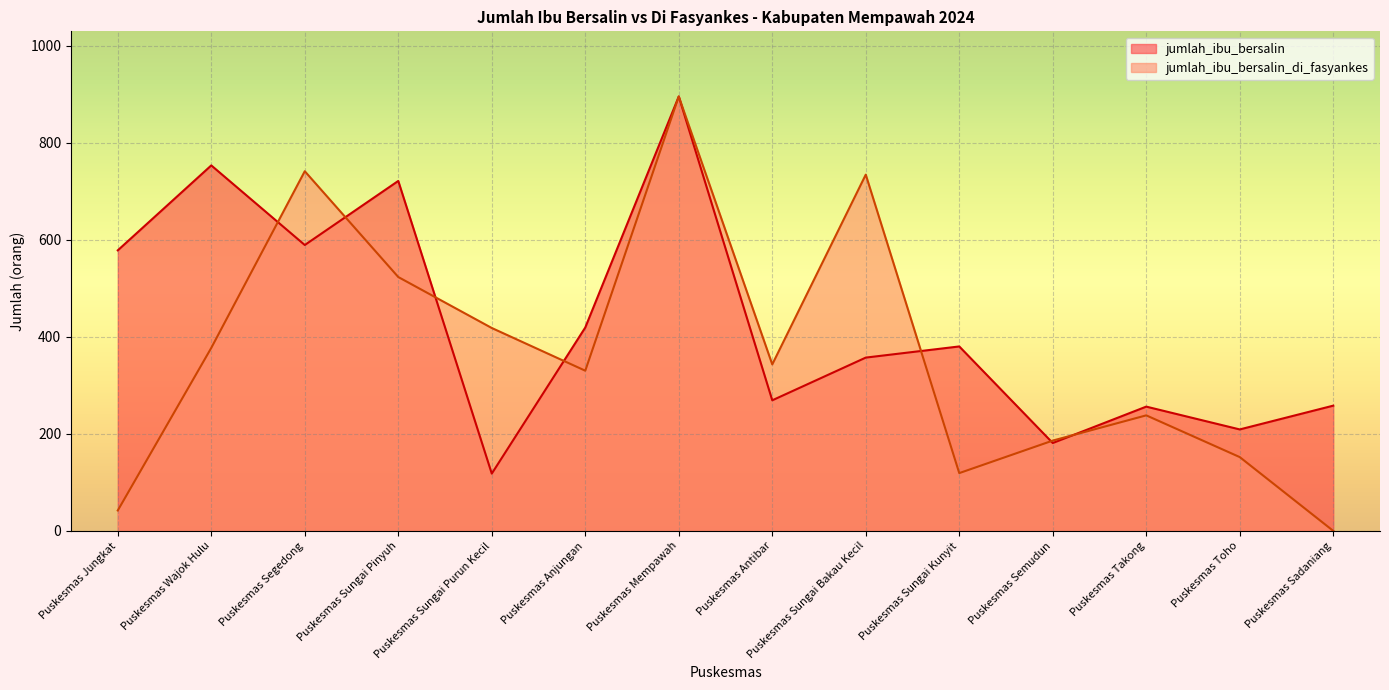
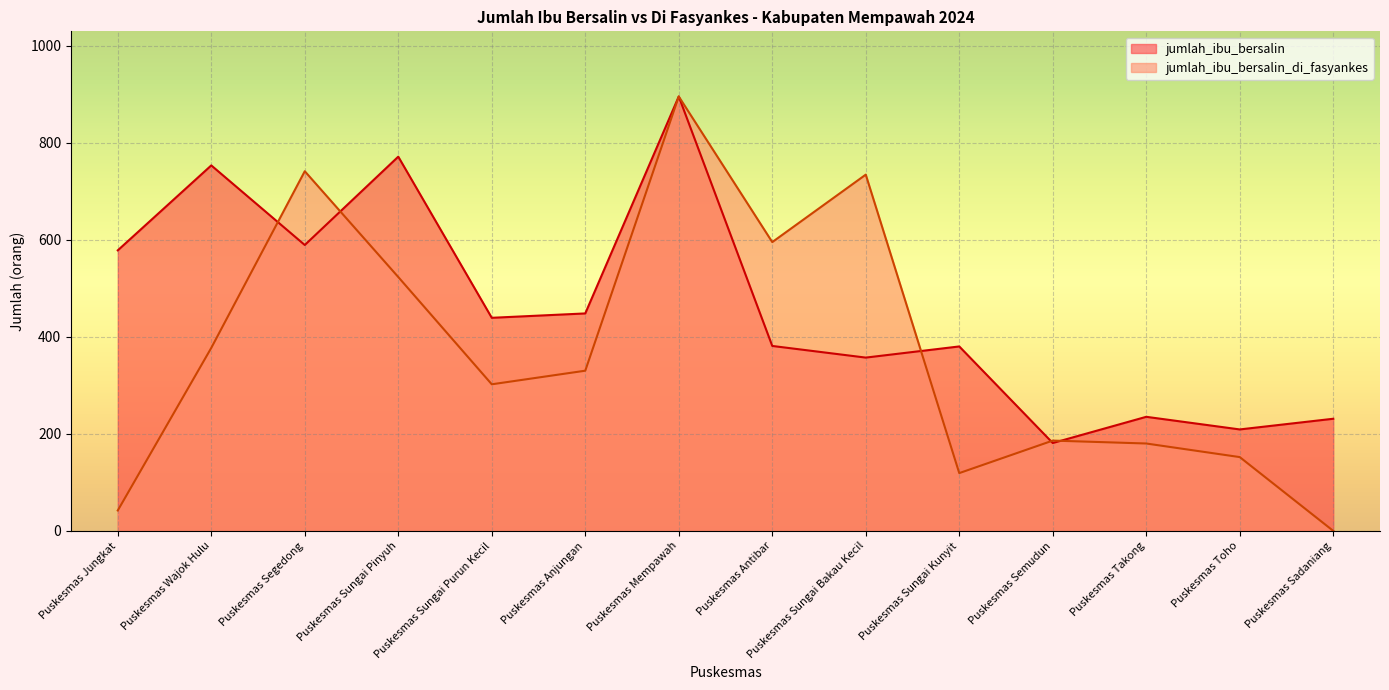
  {
    "jumlah_ibu_bersalin": {
      "Puskesmas Jungkat": 580,
      "Puskesmas Wajok Hulu": 750,
      "Puskesmas Segedong": 590,
-     "Puskesmas Sungai Pinyuh": 720,
-     "Puskesmas Sungai Purun Kecil": 120,
-     "Puskesmas Anjungan": 420,
-     "Puskesmas Antibar": 270,
+     "Puskesmas Sungai Pinyuh": 770,
+     "Puskesmas Sungai Purun Kecil": 440,
+     "Puskesmas Anjungan": 450,
+     "Puskesmas Antibar": 380,
      "Puskesmas Sungai Bakau Kecil": 360,
      "Puskesmas Sungai Kunyit": 380,
-     "Puskesmas Takong": 260,
+     "Puskesmas Takong": 240,
      "Puskesmas Toho": 210,
-     "Puskesmas Sadaniang": 260
+     "Puskesmas Sadaniang": 230
    },
    "jumlah_ibu_bersalin_di_fasyankes": {
      "Puskesmas Jungkat": 40,
      "Puskesmas Wajok Hulu": 380,
      "Puskesmas Segedong": 740,
      "Puskesmas Sungai Pinyuh": 520,
-     "Puskesmas Sungai Purun Kecil": 420,
+     "Puskesmas Sungai Purun Kecil": 300,
      "Puskesmas Anjungan": 330,
-     "Puskesmas Antibar": 340,
+     "Puskesmas Antibar": 600,
      "Puskesmas Sungai Bakau Kecil": 730,
      "Puskesmas Sungai Kunyit": 120,
-     "Puskesmas Takong": 240,
+     "Puskesmas Takong": 180,
      "Puskesmas Toho": 150,
      "Puskesmas Sadaniang": 0
    }
  }
